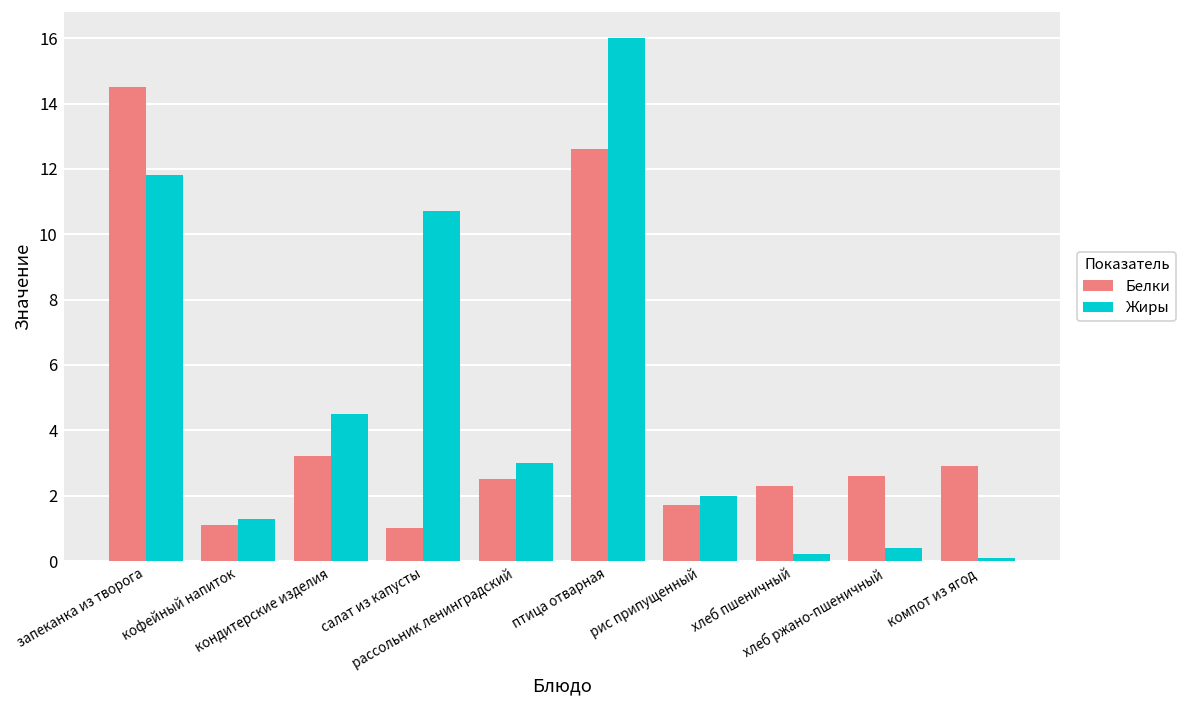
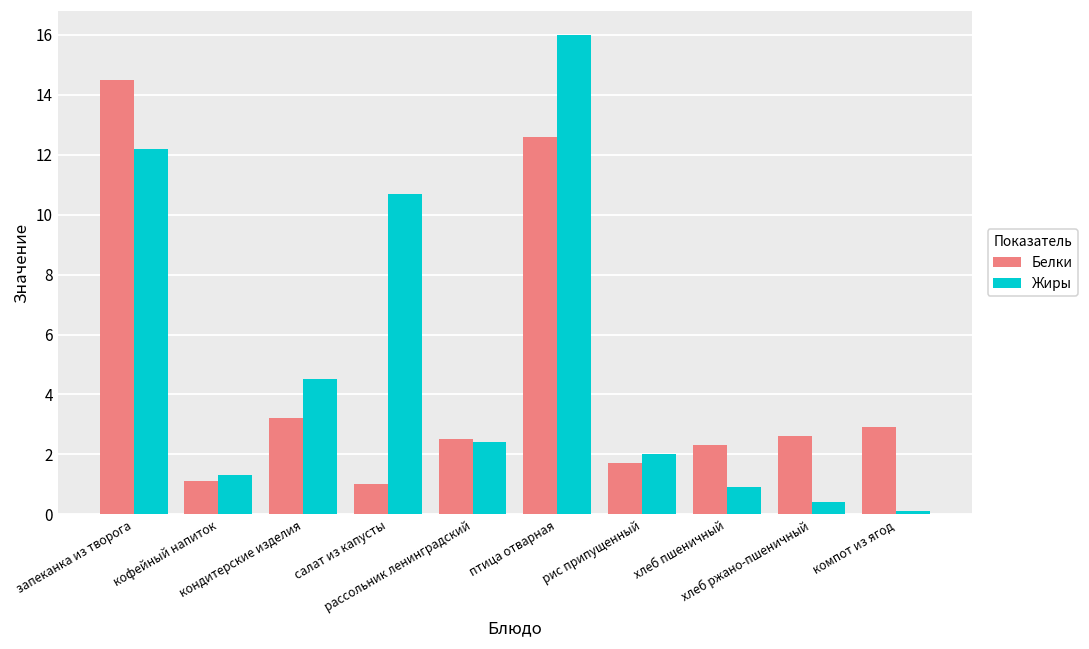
  {
    "Белки": {
      "запеканка из творога": 14.5,
      "кофейный напиток": 1.1,
      "кондитерские изделия": 3.2,
      "салат из капусты": 1.0,
      "рассольник ленинградский": 2.5,
      "птица отварная": 12.6,
      "рис припущенный": 1.7,
      "хлеб пшеничный": 2.3,
      "хлеб ржано-пшеничный": 2.6,
      "компот из ягод": 2.9
    },
    "Жиры": {
-     "запеканка из творога": 11.8,
+     "запеканка из творога": 12.2,
      "кофейный напиток": 1.3,
      "кондитерские изделия": 4.5,
      "салат из капусты": 10.7,
-     "рассольник ленинградский": 3.0,
+     "рассольник ленинградский": 2.4,
      "птица отварная": 16.0,
      "рис припущенный": 2.0,
-     "хлеб пшеничный": 0.2,
+     "хлеб пшеничный": 0.9,
      "хлеб ржано-пшеничный": 0.4,
      "компот из ягод": 0.1
    }
  }
